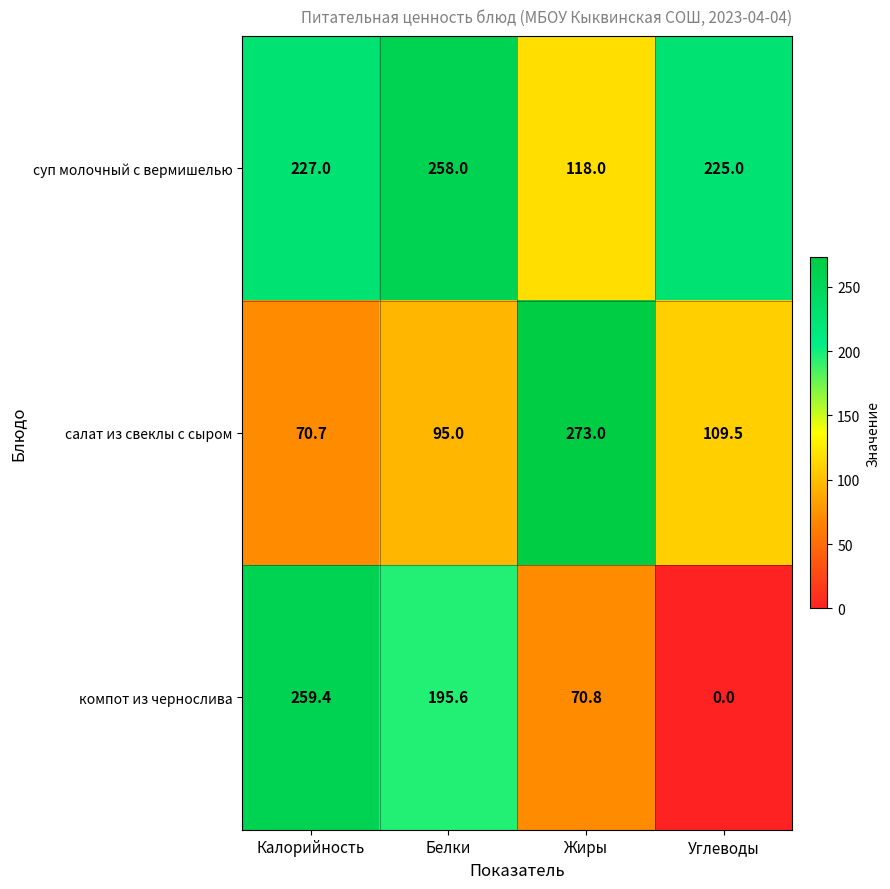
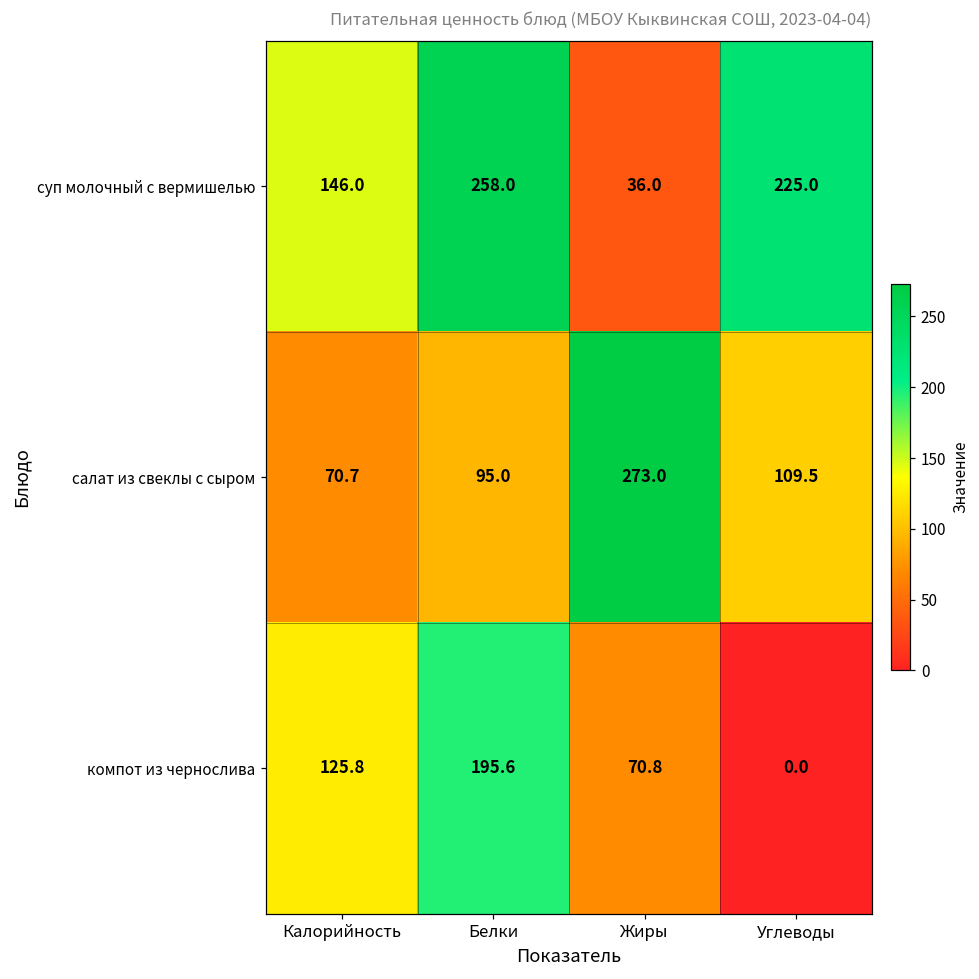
  {
    "суп молочный с вермишелью": {
-     "Калорийность": 227.0,
+     "Калорийность": 146.0,
      "Белки": 258.0,
-     "Жиры": 118.0,
+     "Жиры": 36.0,
      "Углеводы": 225.0
    },
    "салат из свеклы с сыром": {
      "Калорийность": 70.7,
      "Белки": 95.0,
      "Жиры": 273.0,
      "Углеводы": 109.5
    },
    "компот из чернослива": {
-     "Калорийность": 259.4,
+     "Калорийность": 125.8,
      "Белки": 195.6,
      "Жиры": 70.8,
      "Углеводы": 0.0
    }
  }
